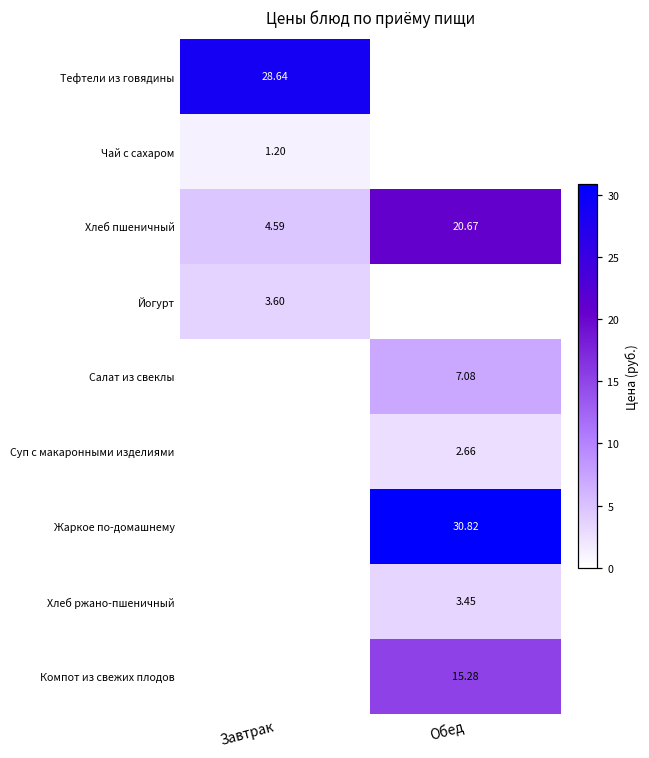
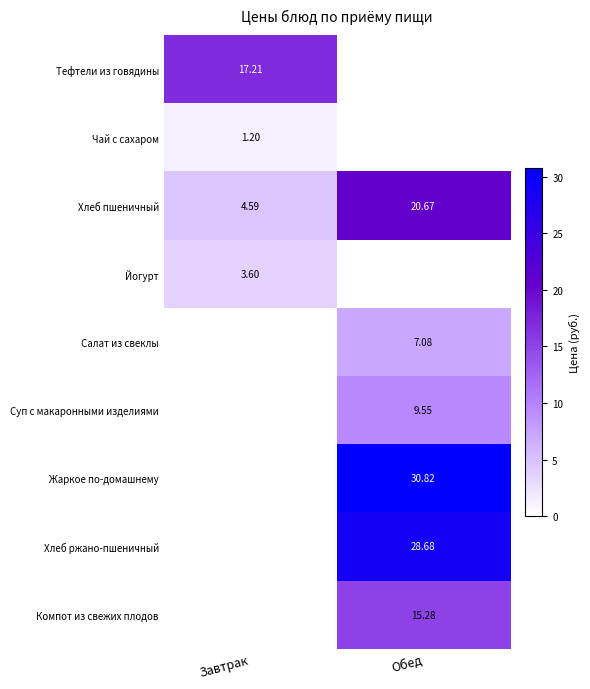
  {
    "Тефтели из говядины": {
-     "Завтрак": 28.64
+     "Завтрак": 17.21
    },
    "Чай с сахаром": {
      "Завтрак": 1.20
    },
    "Хлеб пшеничный": {
      "Завтрак": 4.59,
      "Обед": 20.67
    },
    "Йогурт": {
      "Завтрак": 3.60
    },
    "Салат из свеклы": {
      "Обед": 7.08
    },
    "Суп с макаронными изделиями": {
-     "Обед": 2.66
+     "Обед": 9.55
    },
    "Жаркое по-домашнему": {
      "Обед": 30.82
    },
    "Хлеб ржано-пшеничный": {
-     "Обед": 3.45
+     "Обед": 28.68
    },
    "Компот из свежих плодов": {
      "Обед": 15.28
    }
  }
